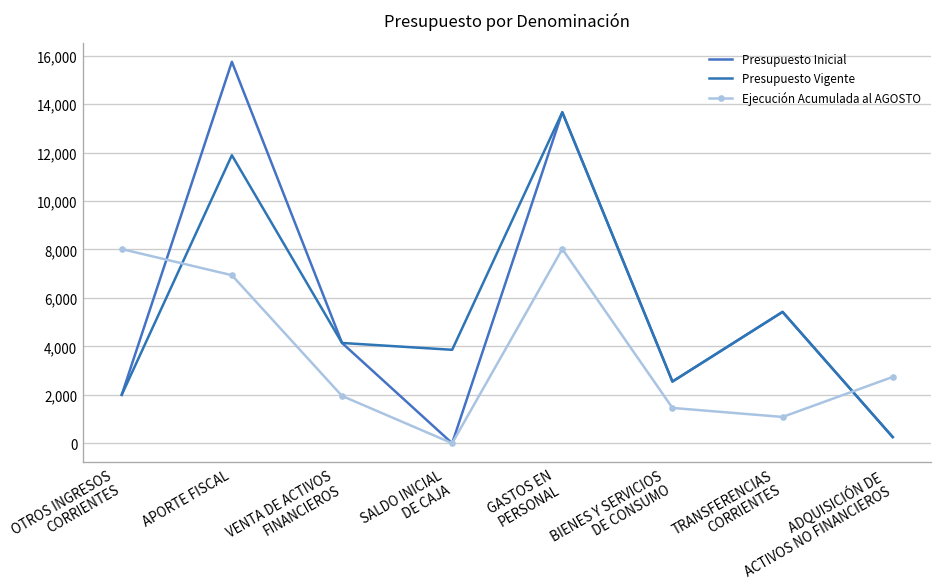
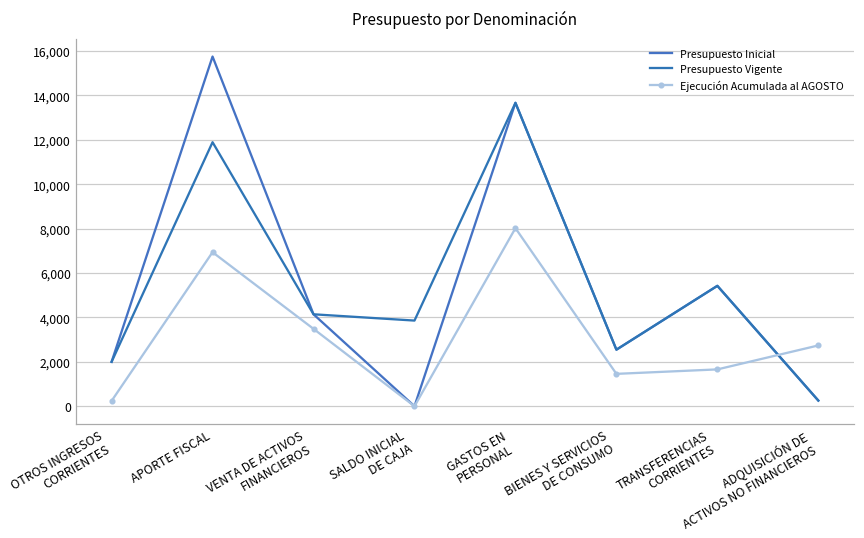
  {
    "Ejecución Acumulada al AGOSTO": {
-     "OTROS INGRESOS CORRIENTES": "8,000",
+     "OTROS INGRESOS CORRIENTES": "200",
      "APORTE FISCAL": "6,900",
-     "VENTA DE ACTIVOS FINANCIEROS": "2,000",
+     "VENTA DE ACTIVOS FINANCIEROS": "3,500",
      "GASTOS EN PERSONAL": "8,000",
      "BIENES Y SERVICIOS DE CONSUMO": "1,500",
-     "TRANSFERENCIAS CORRIENTES": "1,100",
+     "TRANSFERENCIAS CORRIENTES": "1,700",
      "ADQUISICIÓN DE ACTIVOS NO FINANCIEROS": "2,700"
    }
  }
